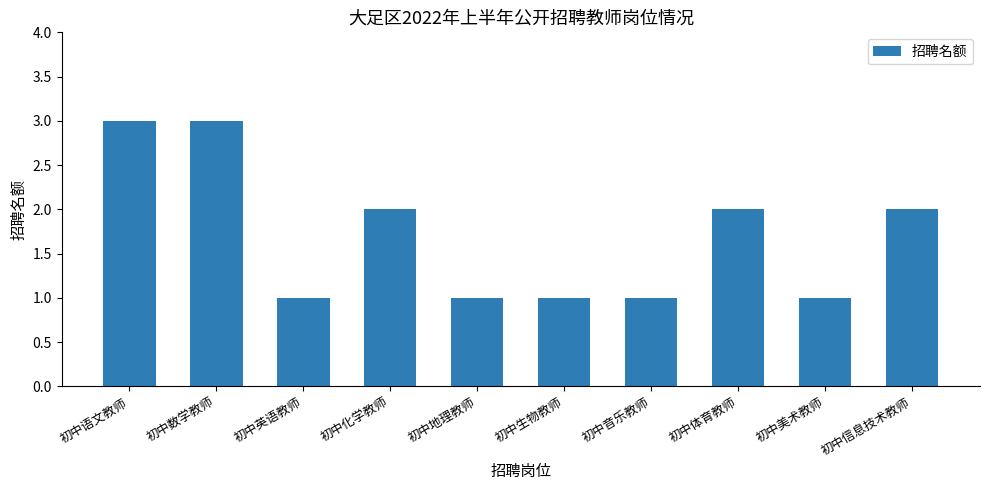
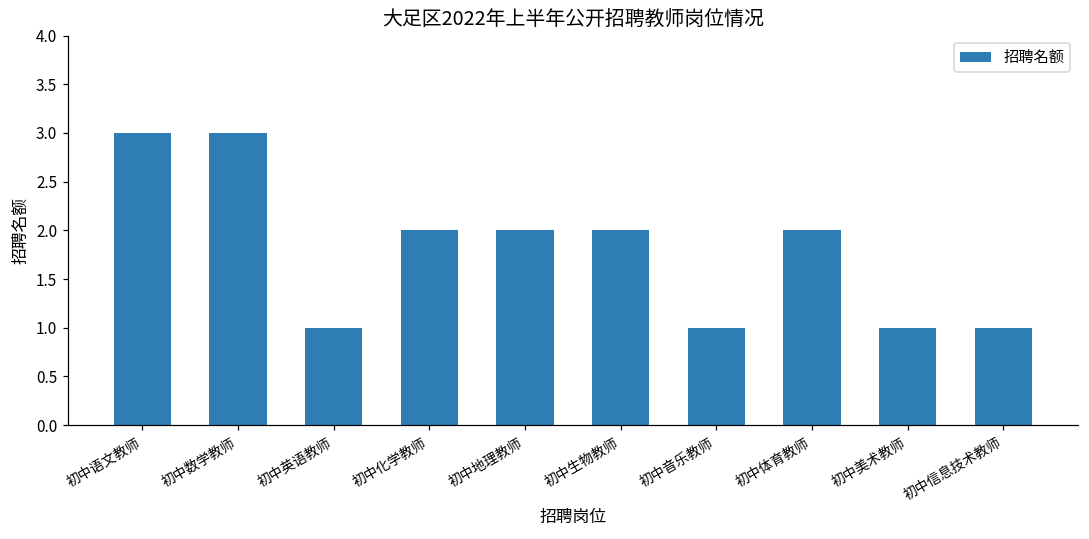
  {
    "初中语文教师": 3,
    "初中数学教师": 3,
    "初中英语教师": 1,
    "初中化学教师": 2,
-   "初中地理教师": 1,
-   "初中生物教师": 1,
+   "初中地理教师": 2,
+   "初中生物教师": 2,
    "初中音乐教师": 1,
    "初中体育教师": 2,
    "初中美术教师": 1,
-   "初中信息技术教师": 2
+   "初中信息技术教师": 1
  }
